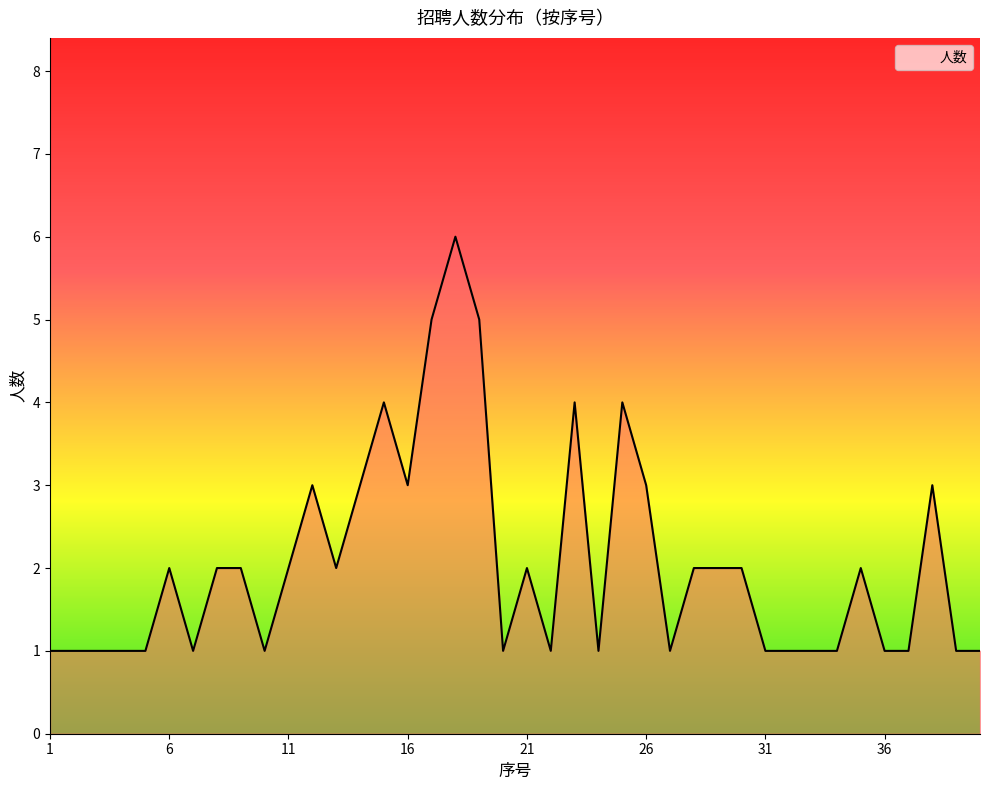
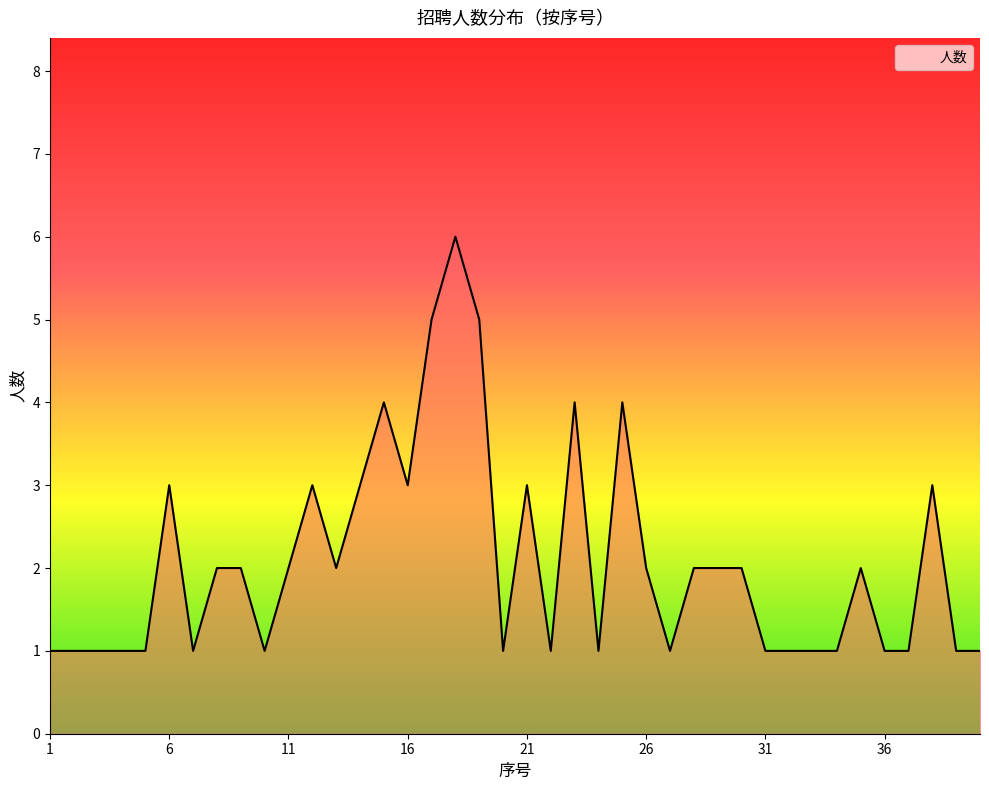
  {
    "1": 1,
-   "6": 2,
+   "6": 3,
    "11": 2,
    "16": 3,
-   "21": 2,
-   "26": 3,
+   "21": 3,
+   "26": 2,
    "31": 1,
    "36": 1
  }
